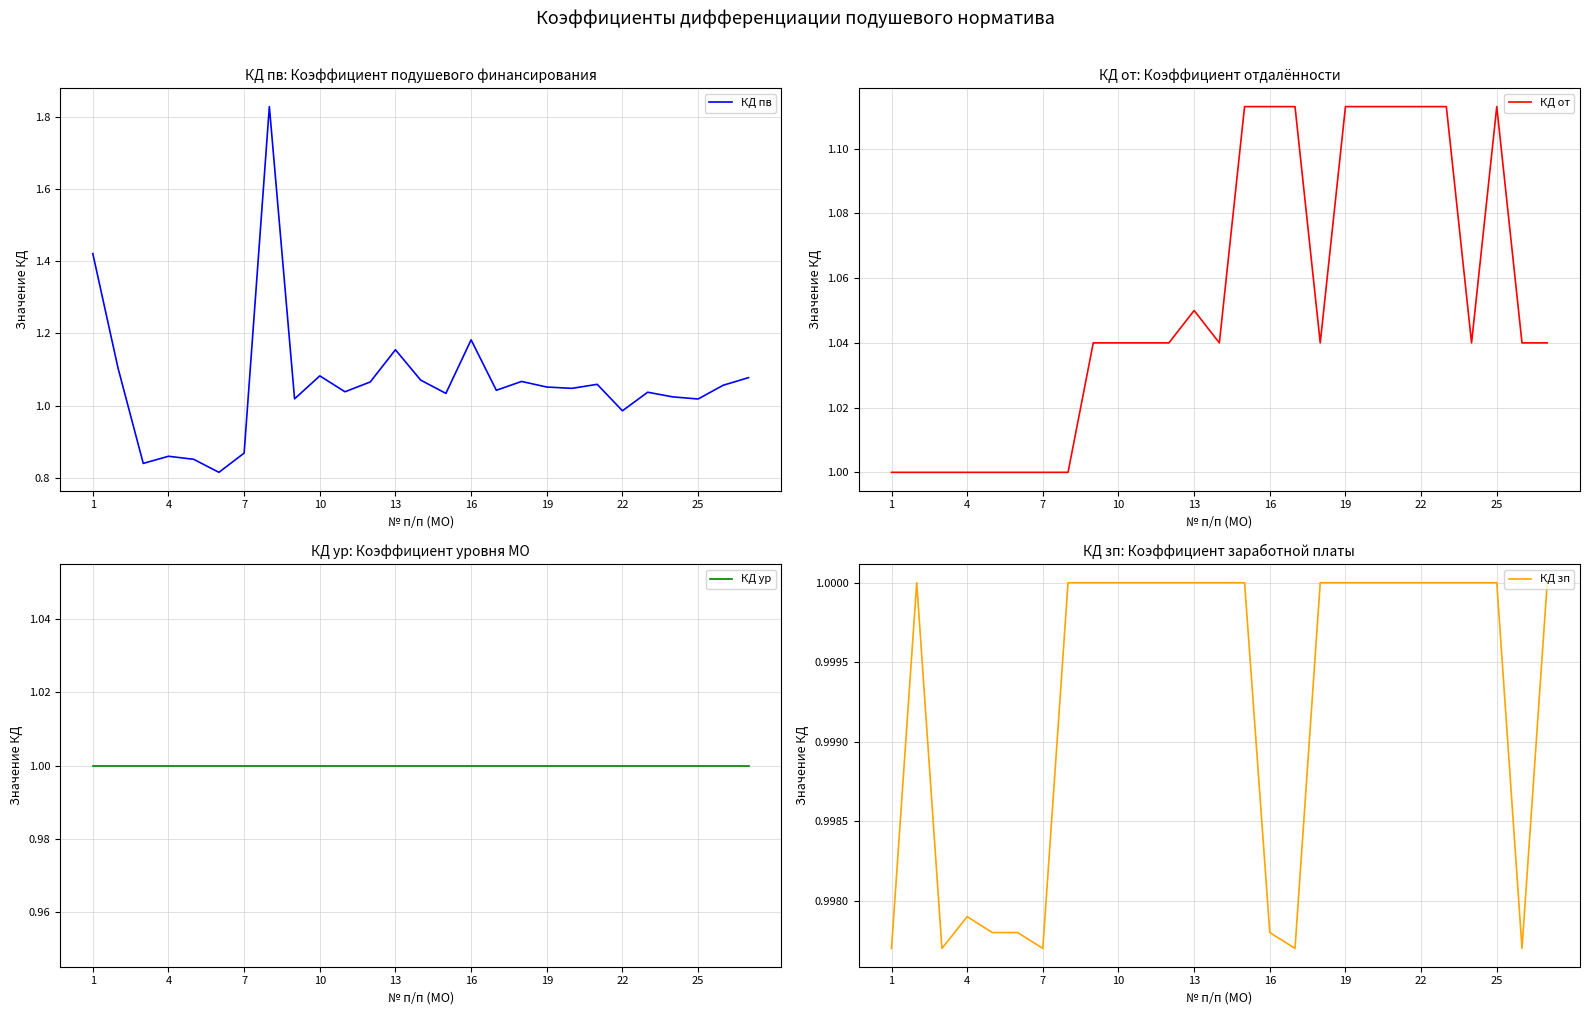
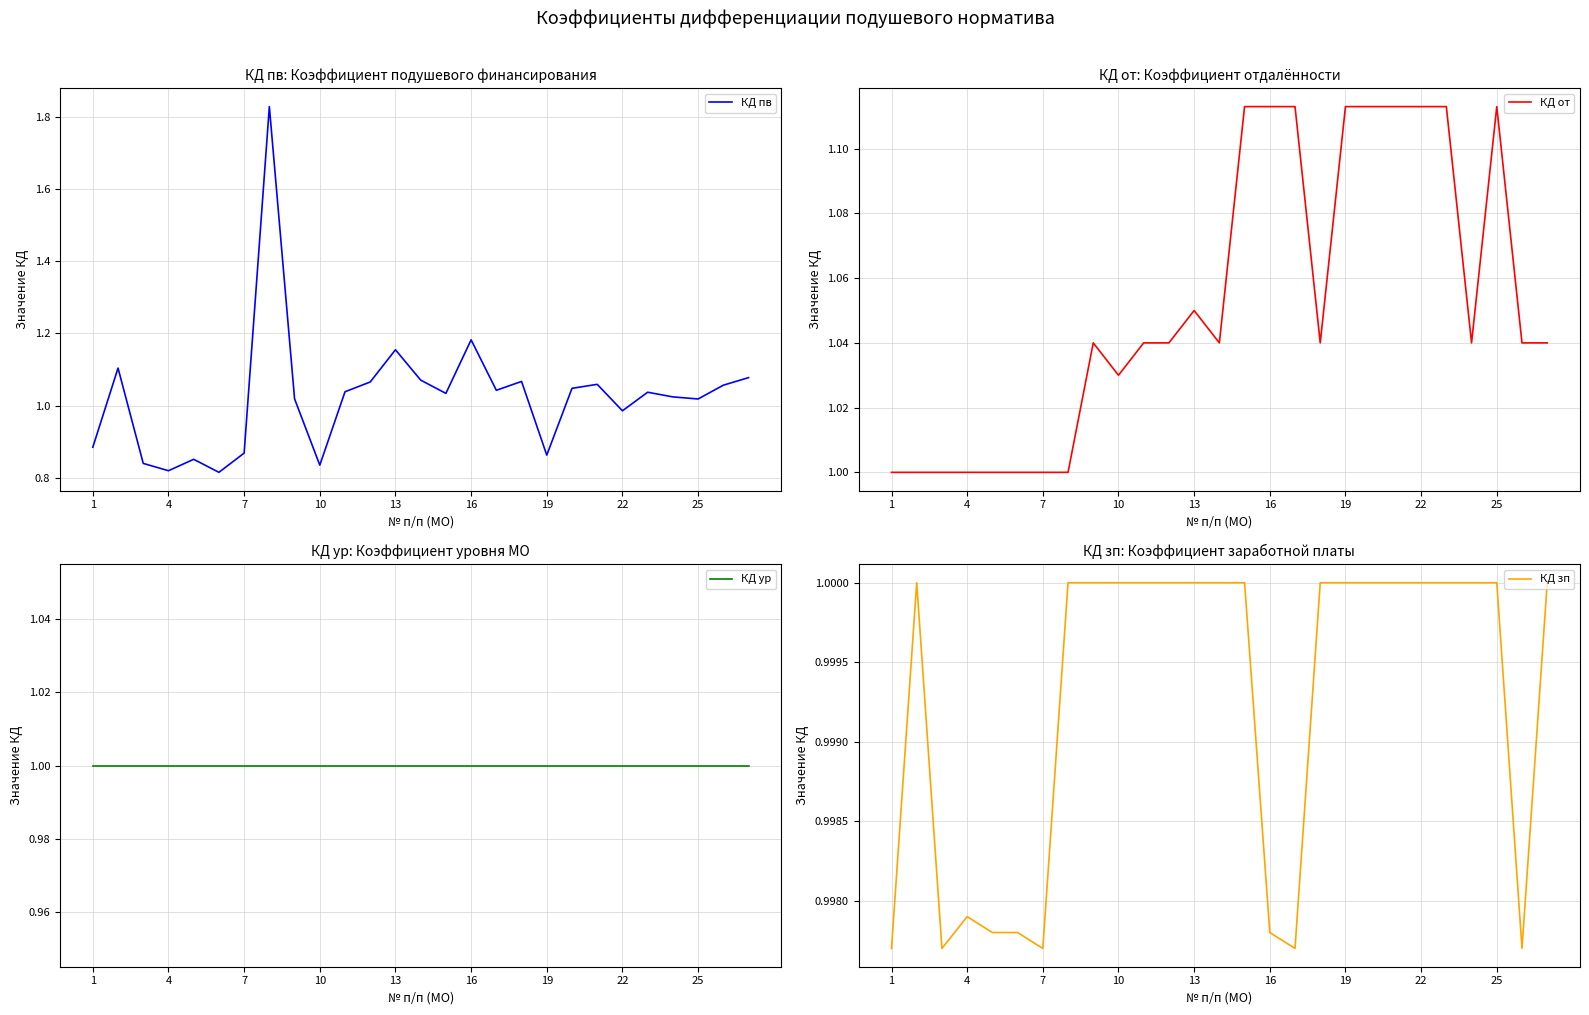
  {
    "КД пв: Коэффициент подушевого финансирования": {
-     "1": 1.42,
-     "4": 0.86,
+     "1": 0.89,
+     "4": 0.82,
      "7": 0.87,
-     "10": 1.08,
+     "10": 0.84,
      "13": 1.15,
      "16": 1.18,
-     "19": 1.05,
+     "19": 0.86,
      "22": 0.99,
      "25": 1.02
    },
    "КД от: Коэффициент отдалённости": {
      "1": 1.00,
      "4": 1.00,
      "7": 1.00,
-     "10": 1.04,
+     "10": 1.03,
      "13": 1.05,
      "16": 1.113,
      "19": 1.113,
      "22": 1.113,
      "25": 1.113
    },
    "КД ур: Коэффициент уровня МО": {
      "1": 1.000,
      "4": 1.000,
      "7": 1.000,
      "10": 1.000,
      "13": 1.000,
      "16": 1.000,
      "19": 1.000,
      "22": 1.000,
      "25": 1.000
    },
    "КД зп: Коэффициент заработной платы": {
      "1": 0.99770,
      "4": 0.99790,
      "7": 0.99770,
      "10": 1.00000,
      "13": 1.00000,
      "16": 0.99780,
      "19": 1.00000,
      "22": 1.00000,
      "25": 1.00000
    }
  }
